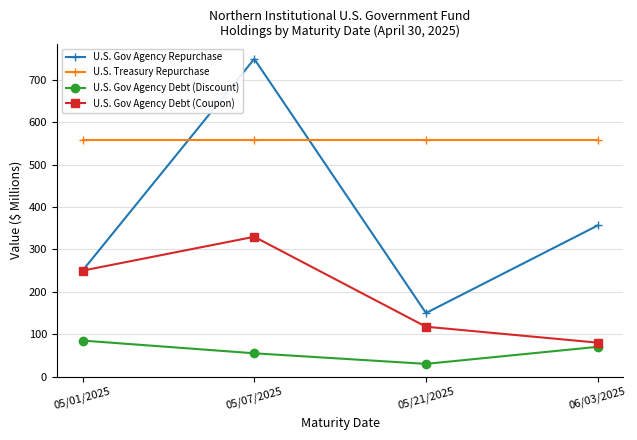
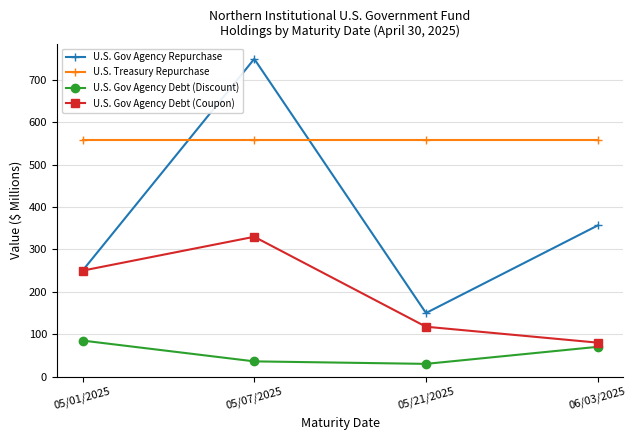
  {
    "U.S. Gov Agency Repurchase": {
      "05/07/2025": 750,
      "05/21/2025": 150,
      "06/03/2025": 360
    },
    "U.S. Treasury Repurchase": {
      "05/01/2025": 560,
      "05/07/2025": 560,
      "05/21/2025": 560,
      "06/03/2025": 560
    },
    "U.S. Gov Agency Debt (Discount)": {
      "05/01/2025": 80,
-     "05/07/2025": 50,
+     "05/07/2025": 40,
      "05/21/2025": 30,
      "06/03/2025": 70
    },
    "U.S. Gov Agency Debt (Coupon)": {
      "05/07/2025": 330,
      "05/21/2025": 120,
      "06/03/2025": 80
    }
  }
